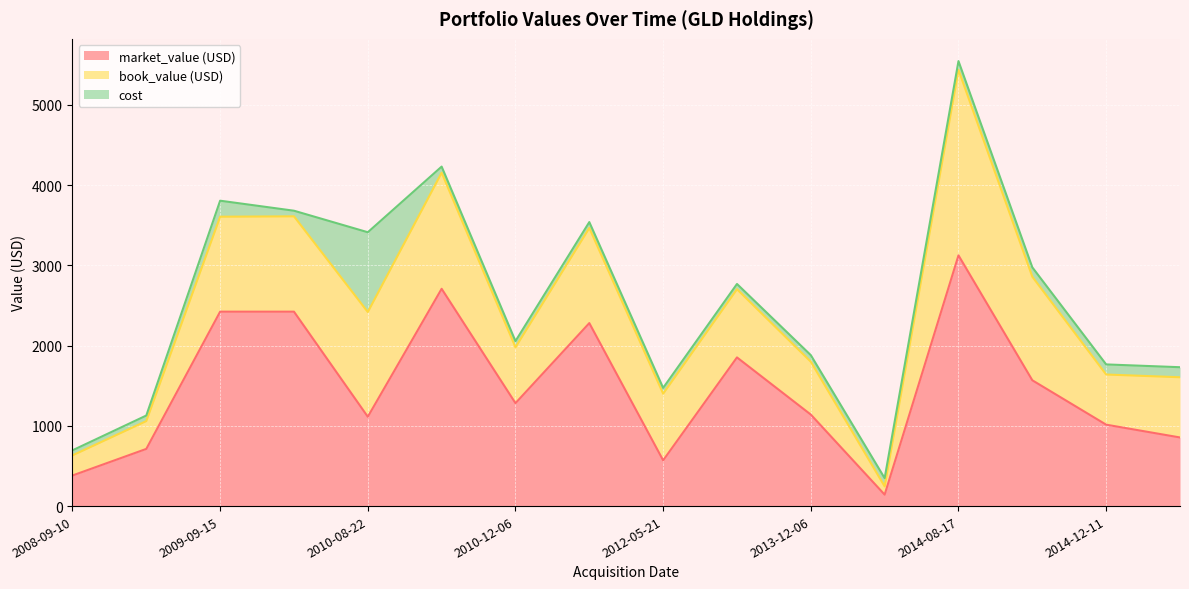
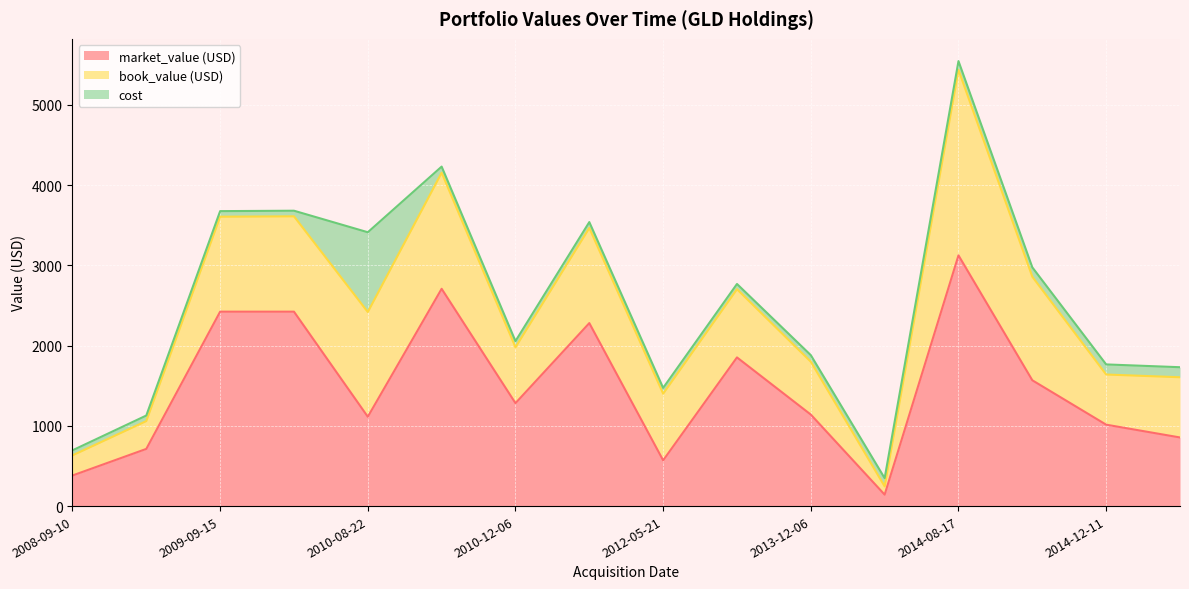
  {
    "market_value (USD)": {
      "2008-09-10": 400,
      "2009-09-15": 2400,
      "2010-08-22": 1100,
      "2010-12-06": 1300,
      "2012-05-21": 600,
      "2013-12-06": 1100,
      "2014-08-17": 3100,
      "2014-12-11": 1000
    },
    "book_value (USD)": {
      "2008-09-10": 300,
      "2009-09-15": 1200,
      "2010-08-22": 1300,
      "2010-12-06": 700,
      "2012-05-21": 800,
      "2013-12-06": 700,
      "2014-08-17": 2300,
      "2014-12-11": 600
    },
    "cost": {
      "2008-09-10": 100,
-     "2009-09-15": 200,
+     "2009-09-15": 100,
      "2010-08-22": 1000,
      "2010-12-06": 100,
      "2012-05-21": 100,
      "2013-12-06": 100,
      "2014-08-17": 100,
      "2014-12-11": 100
    }
  }
